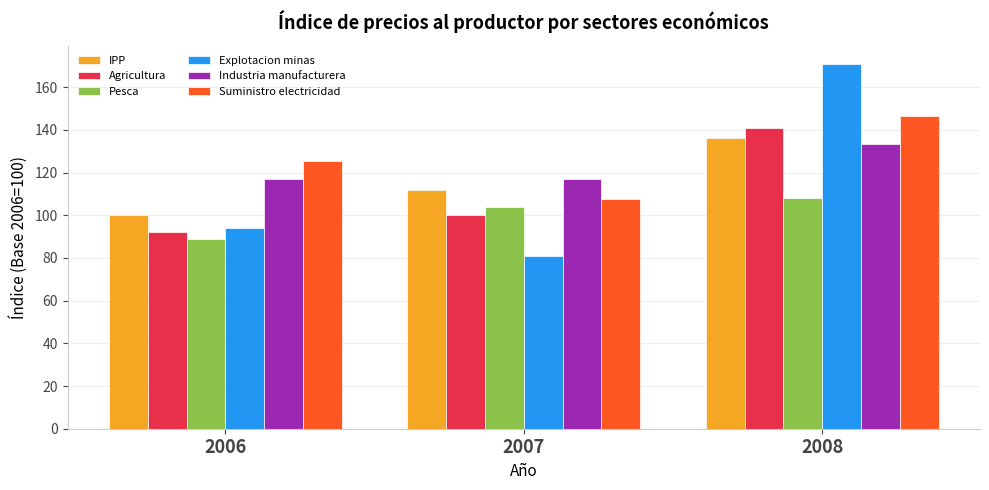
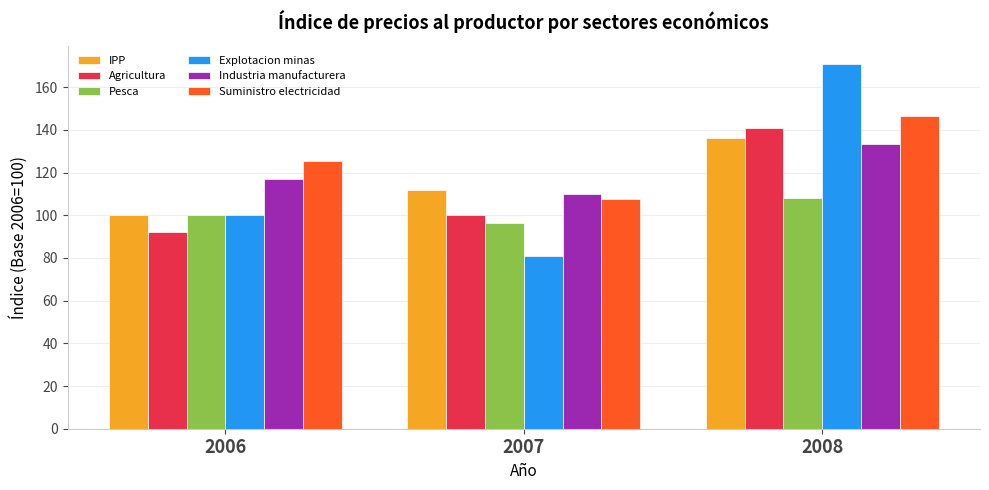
  {
    "IPP": {
      "2006": 100,
      "2007": 112,
      "2008": 136
    },
    "Agricultura": {
      "2006": 92,
      "2007": 100,
      "2008": 141
    },
    "Pesca": {
-     "2006": 89,
-     "2007": 104,
+     "2006": 100,
+     "2007": 97,
      "2008": 108
    },
    "Explotacion minas": {
-     "2006": 94,
+     "2006": 100,
      "2007": 81,
      "2008": 171
    },
    "Industria manufacturera": {
      "2006": 117,
-     "2007": 117,
+     "2007": 110,
      "2008": 133
    },
    "Suministro electricidad": {
      "2006": 125,
      "2007": 108,
      "2008": 147
    }
  }
